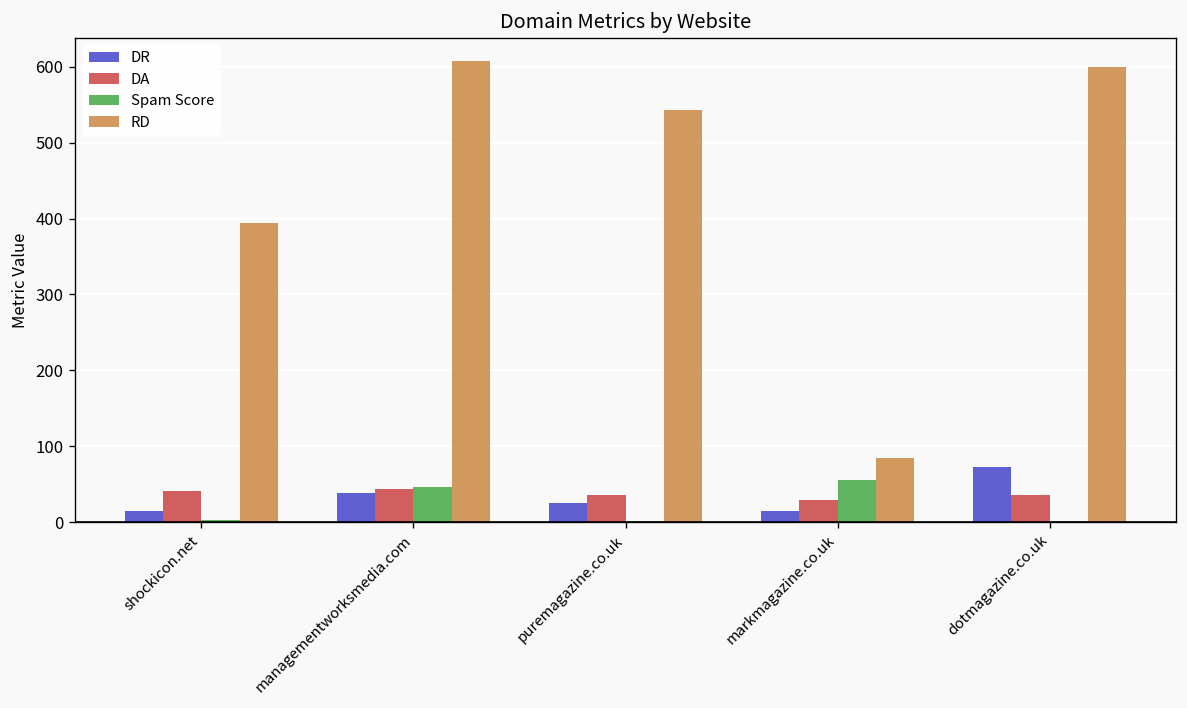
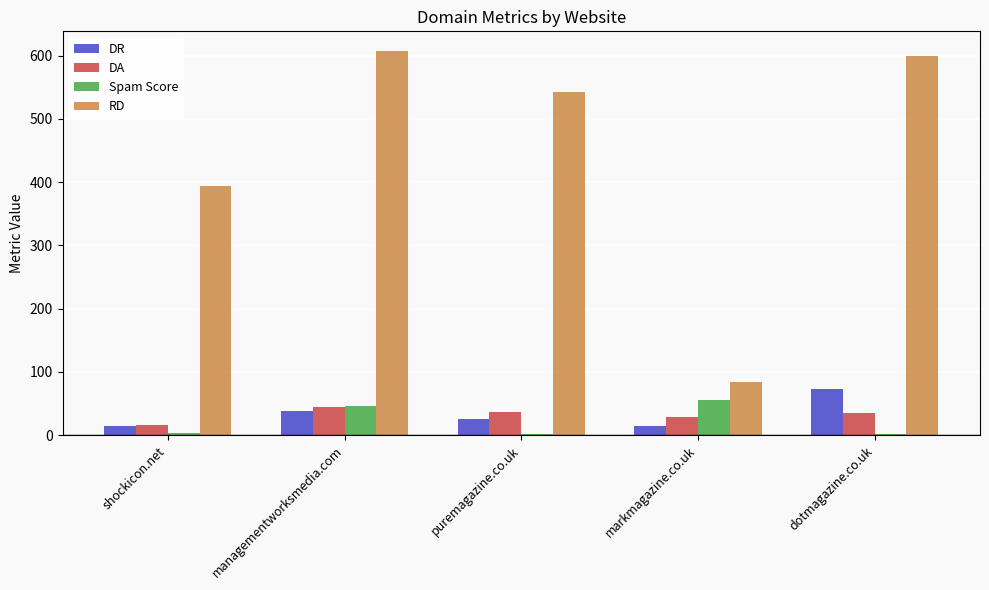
  {
    "DR": {
      "shockicon.net": 10,
      "managementworksmedia.com": 40,
      "puremagazine.co.uk": 30,
      "markmagazine.co.uk": 20,
      "dotmagazine.co.uk": 70
    },
    "DA": {
-     "shockicon.net": 40,
+     "shockicon.net": 20,
      "managementworksmedia.com": 40,
      "puremagazine.co.uk": 40,
      "markmagazine.co.uk": 30,
      "dotmagazine.co.uk": 40
    },
    "Spam Score": {
      "managementworksmedia.com": 50,
      "markmagazine.co.uk": 60
    },
    "RD": {
      "shockicon.net": 390,
      "managementworksmedia.com": 610,
      "puremagazine.co.uk": 540,
      "markmagazine.co.uk": 80,
      "dotmagazine.co.uk": 600
    }
  }
